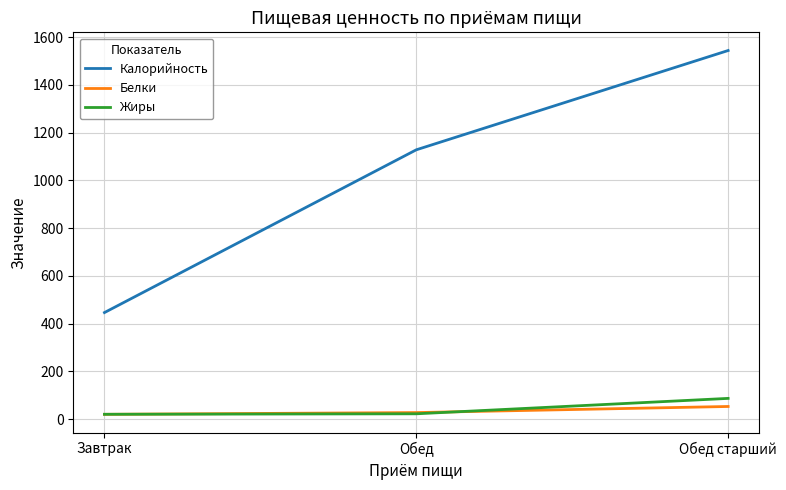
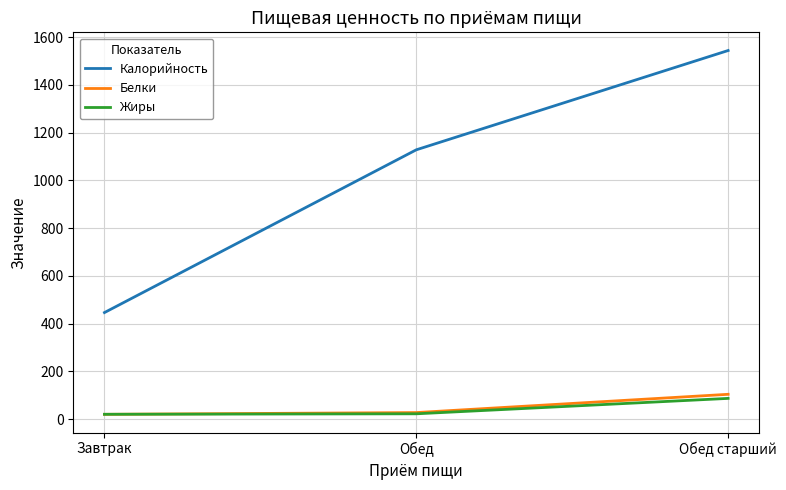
  {
    "Калорийность": {
      "Завтрак": 450,
      "Обед": 1130,
      "Обед старший": 1540
    },
    "Белки": {
-     "Обед старший": 50
+     "Обед старший": 100
    },
    "Жиры": {
      "Обед старший": 90
    }
  }
